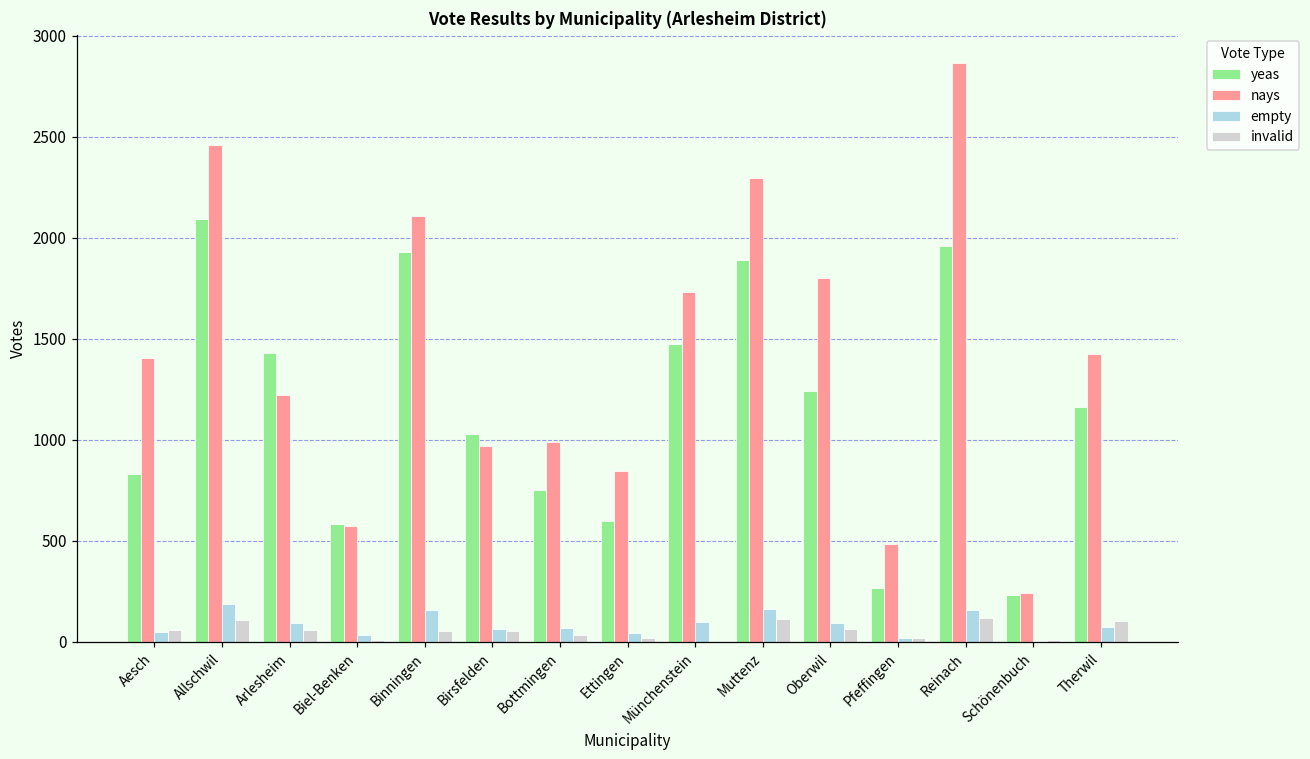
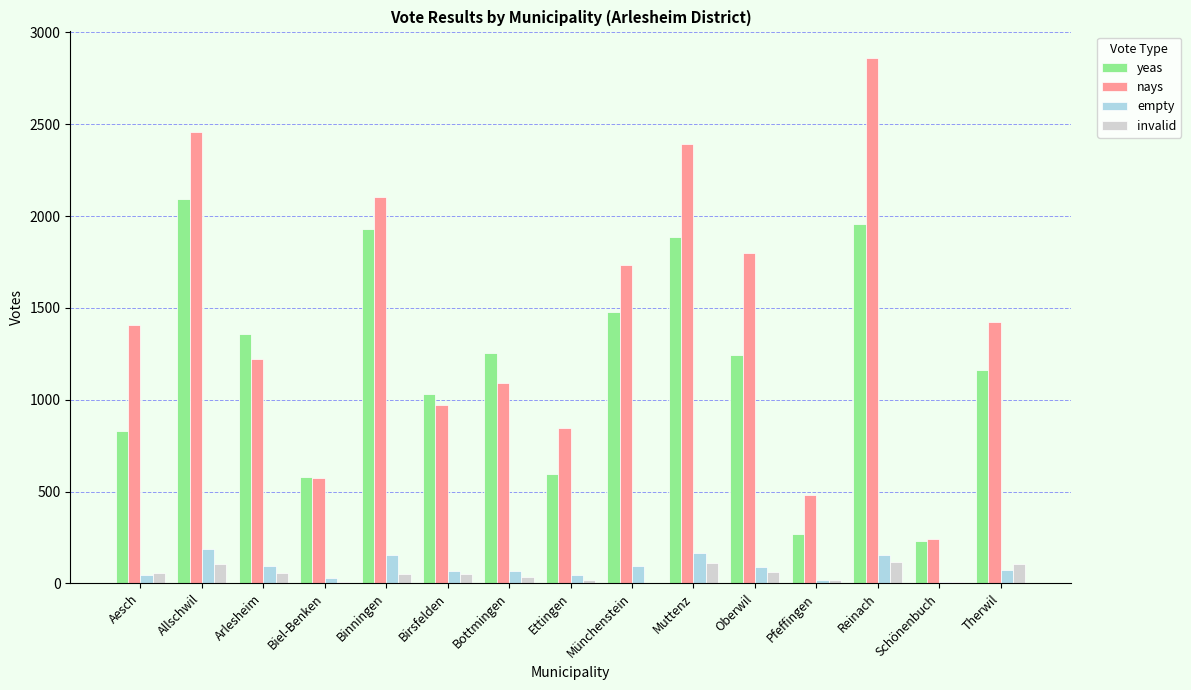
  {
    "yeas": {
      "Aesch": 830,
      "Allschwil": 2090,
-     "Arlesheim": 1430,
+     "Arlesheim": 1360,
      "Biel-Benken": 580,
      "Binningen": 1930,
      "Birsfelden": 1030,
-     "Bottmingen": 750,
+     "Bottmingen": 1260,
      "Ettingen": 600,
      "Münchenstein": 1480,
      "Muttenz": 1890,
      "Oberwil": 1240,
      "Pfeffingen": 270,
      "Reinach": 1960,
      "Schönenbuch": 230,
      "Therwil": 1160
    },
    "nays": {
      "Aesch": 1410,
      "Allschwil": 2460,
      "Arlesheim": 1220,
      "Biel-Benken": 570,
      "Binningen": 2110,
      "Birsfelden": 970,
-     "Bottmingen": 990,
+     "Bottmingen": 1090,
      "Ettingen": 850,
      "Münchenstein": 1730,
-     "Muttenz": 2290,
+     "Muttenz": 2390,
      "Oberwil": 1800,
      "Pfeffingen": 480,
      "Reinach": 2860,
      "Schönenbuch": 240,
      "Therwil": 1420
    }
  }
